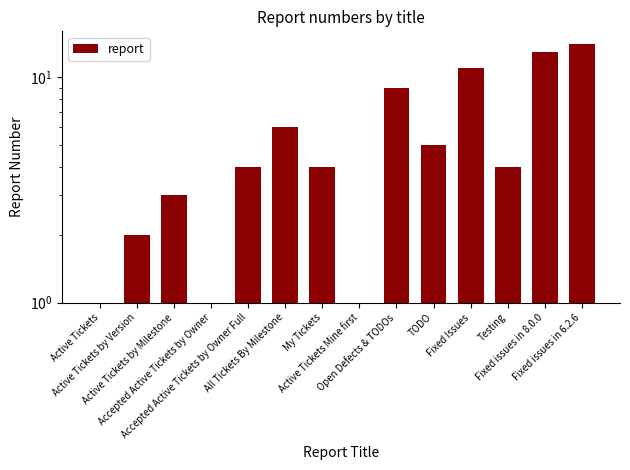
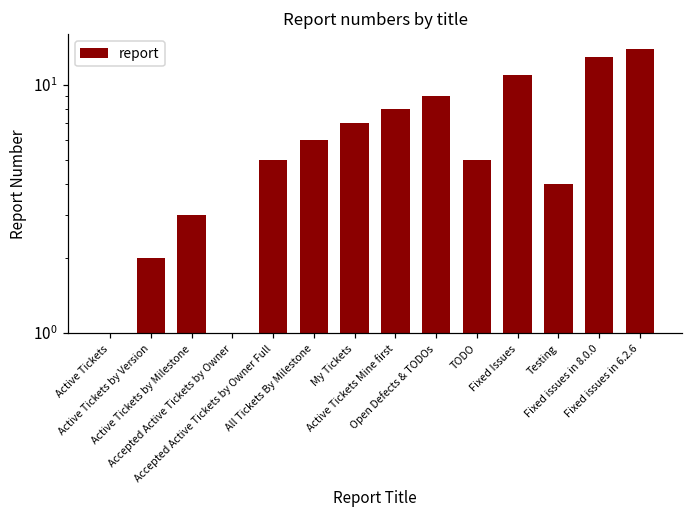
  {
    "Active Tickets": 1,
    "Active Tickets by Version": 2,
    "Active Tickets by Milestone": 3,
    "Accepted Active Tickets by Owner": 1,
-   "Accepted Active Tickets by Owner Full": 4,
+   "Accepted Active Tickets by Owner Full": 5,
    "All Tickets By Milestone": 6,
-   "My Tickets": 4,
-   "Active Tickets Mine first": 1,
+   "My Tickets": 7,
+   "Active Tickets Mine first": 8,
    "Open Defects & TODOs": 9,
    "TODO": 5,
    "Fixed Issues": 11,
    "Testing": 4,
    "Fixed issues in 8.0.0": 13,
    "Fixed issues in 6.2.6": 14
  }
